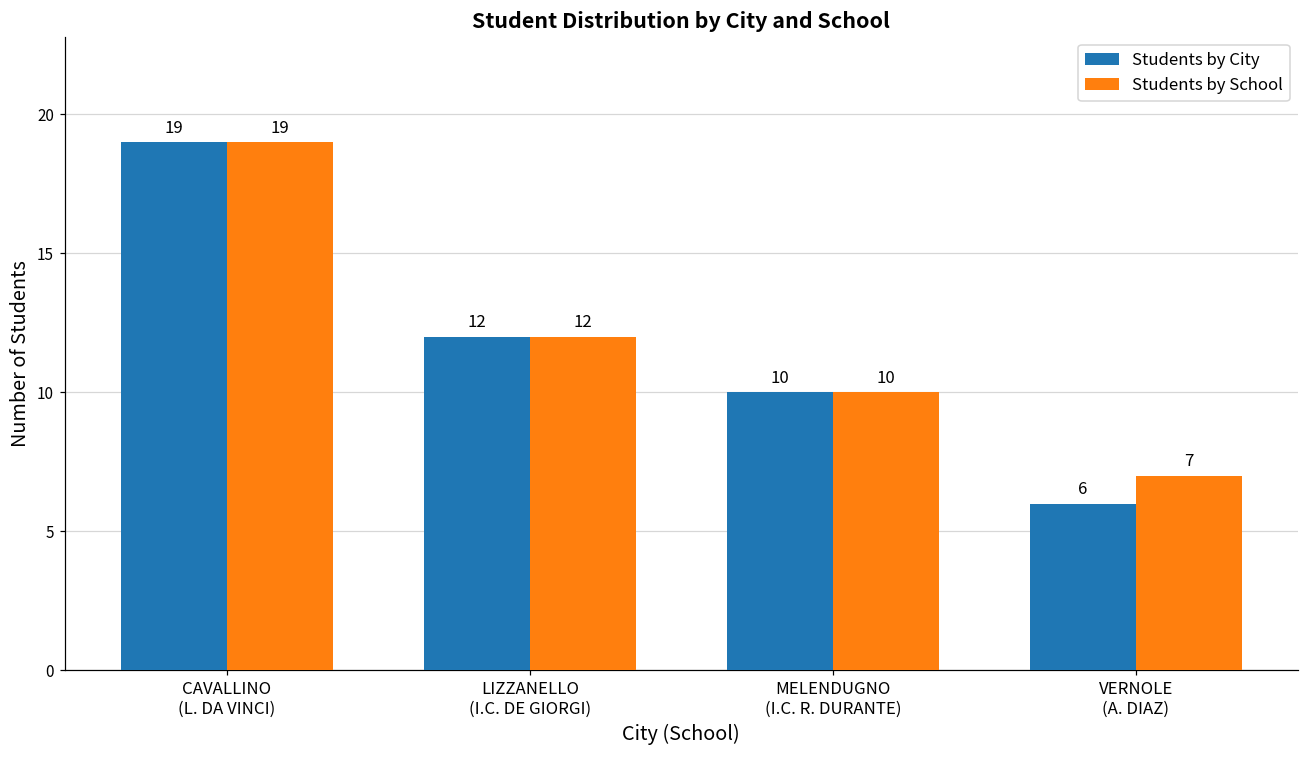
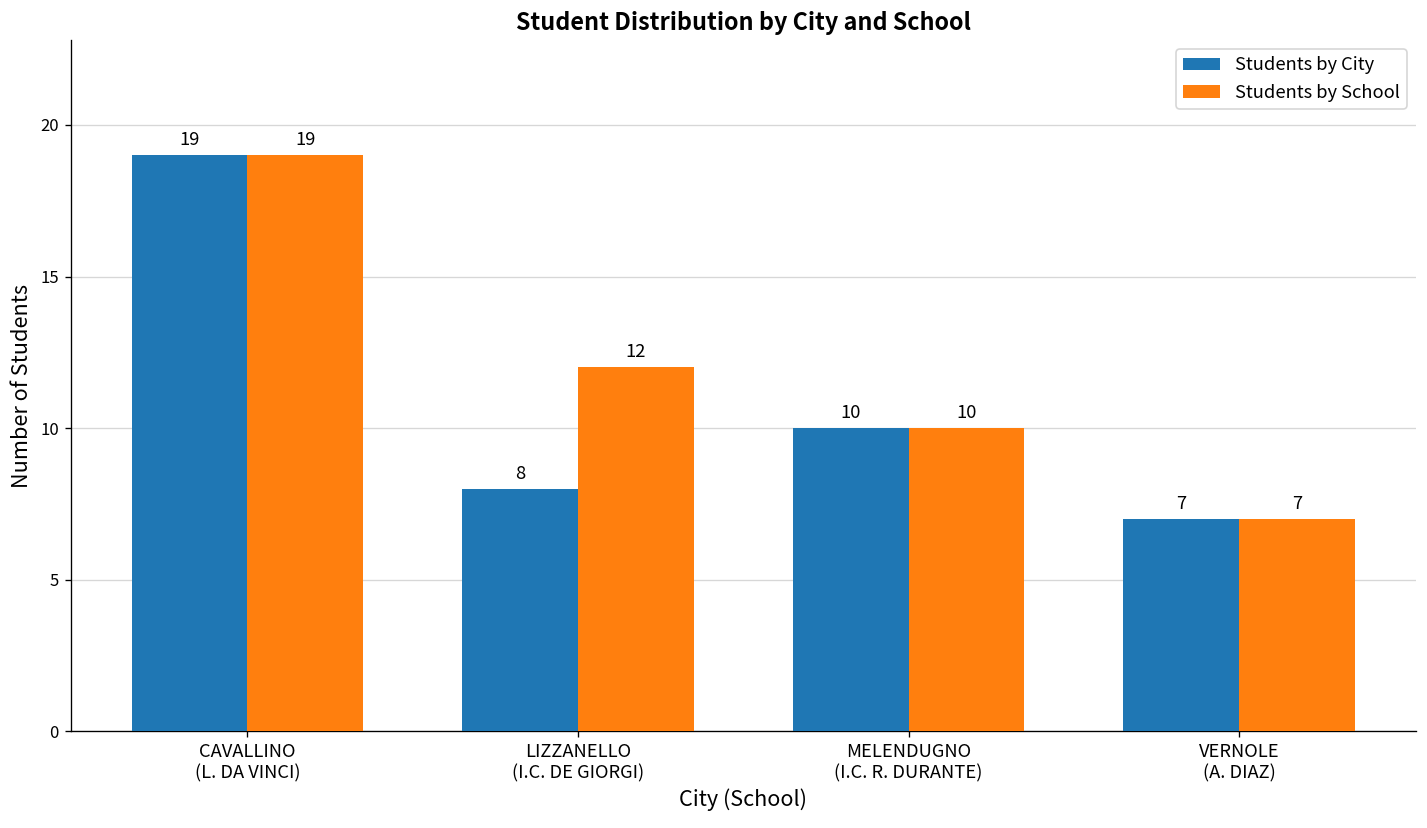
  {
    "Students by City": {
      "CAVALLINO (L. DA VINCI)": 19,
-     "LIZZANELLO (I.C. DE GIORGI)": 12,
+     "LIZZANELLO (I.C. DE GIORGI)": 8,
      "MELENDUGNO (I.C. R. DURANTE)": 10,
-     "VERNOLE (A. DIAZ)": 6
+     "VERNOLE (A. DIAZ)": 7
    },
    "Students by School": {
      "CAVALLINO (L. DA VINCI)": 19,
      "LIZZANELLO (I.C. DE GIORGI)": 12,
      "MELENDUGNO (I.C. R. DURANTE)": 10,
      "VERNOLE (A. DIAZ)": 7
    }
  }
